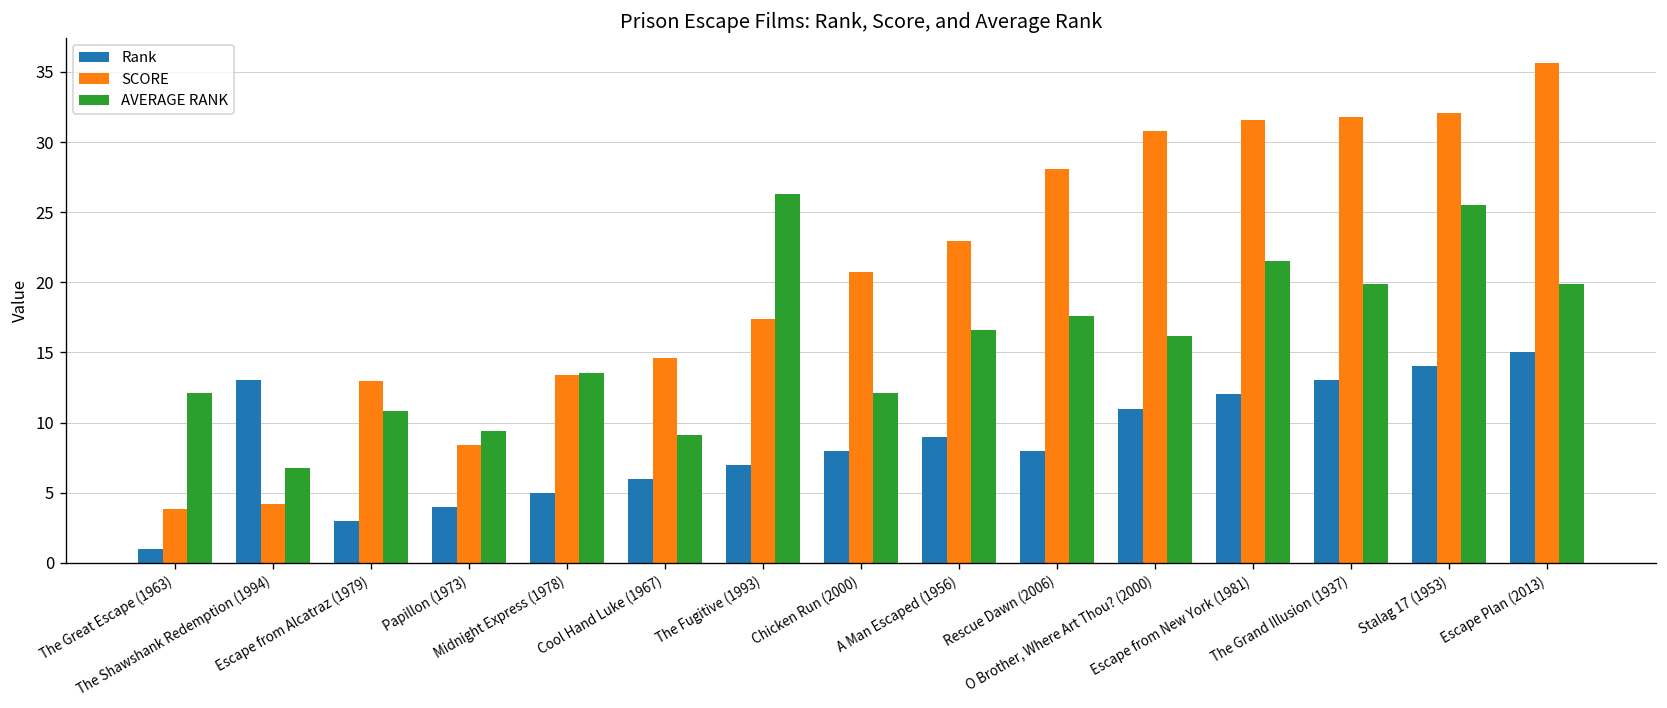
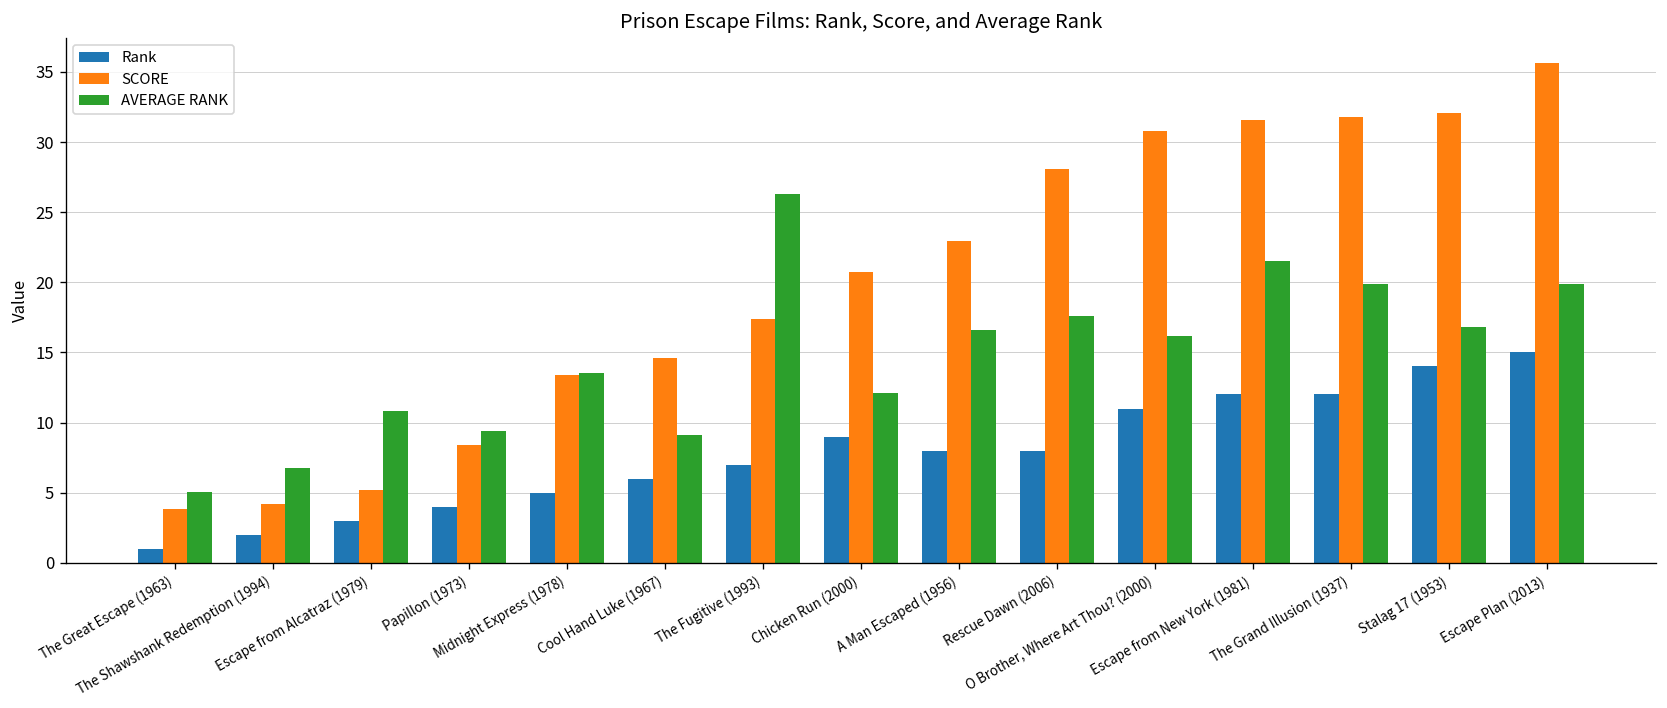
  {
    "Rank": {
      "The Great Escape (1963)": 1,
-     "The Shawshank Redemption (1994)": 13,
+     "The Shawshank Redemption (1994)": 2,
      "Escape from Alcatraz (1979)": 3,
      "Papillon (1973)": 4,
      "Midnight Express (1978)": 5,
      "Cool Hand Luke (1967)": 6,
      "The Fugitive (1993)": 7,
-     "Chicken Run (2000)": 8,
-     "A Man Escaped (1956)": 9,
+     "Chicken Run (2000)": 9,
+     "A Man Escaped (1956)": 8,
      "Rescue Dawn (2006)": 8,
      "O Brother, Where Art Thou? (2000)": 11,
      "Escape from New York (1981)": 12,
-     "The Grand Illusion (1937)": 13,
+     "The Grand Illusion (1937)": 12,
      "Stalag 17 (1953)": 14,
      "Escape Plan (2013)": 15
    },
    "SCORE": {
      "The Great Escape (1963)": 3.8,
      "The Shawshank Redemption (1994)": 4.2,
-     "Escape from Alcatraz (1979)": 13.0,
+     "Escape from Alcatraz (1979)": 5.2,
      "Papillon (1973)": 8.4,
      "Midnight Express (1978)": 13.4,
      "Cool Hand Luke (1967)": 14.6,
      "The Fugitive (1993)": 17.4,
      "Chicken Run (2000)": 20.7,
      "A Man Escaped (1956)": 22.9,
      "Rescue Dawn (2006)": 28.1,
      "O Brother, Where Art Thou? (2000)": 30.8,
      "Escape from New York (1981)": 31.5,
      "The Grand Illusion (1937)": 31.8,
      "Stalag 17 (1953)": 32.1,
      "Escape Plan (2013)": 35.7
    },
    "AVERAGE RANK": {
-     "The Great Escape (1963)": 12.1,
+     "The Great Escape (1963)": 5.1,
      "The Shawshank Redemption (1994)": 6.8,
      "Escape from Alcatraz (1979)": 10.8,
      "Papillon (1973)": 9.4,
      "Midnight Express (1978)": 13.5,
      "Cool Hand Luke (1967)": 9.1,
      "The Fugitive (1993)": 26.3,
      "Chicken Run (2000)": 12.1,
      "A Man Escaped (1956)": 16.6,
      "Rescue Dawn (2006)": 17.6,
      "O Brother, Where Art Thou? (2000)": 16.2,
      "Escape from New York (1981)": 21.6,
      "The Grand Illusion (1937)": 19.9,
-     "Stalag 17 (1953)": 25.5,
+     "Stalag 17 (1953)": 16.8,
      "Escape Plan (2013)": 19.9
    }
  }
